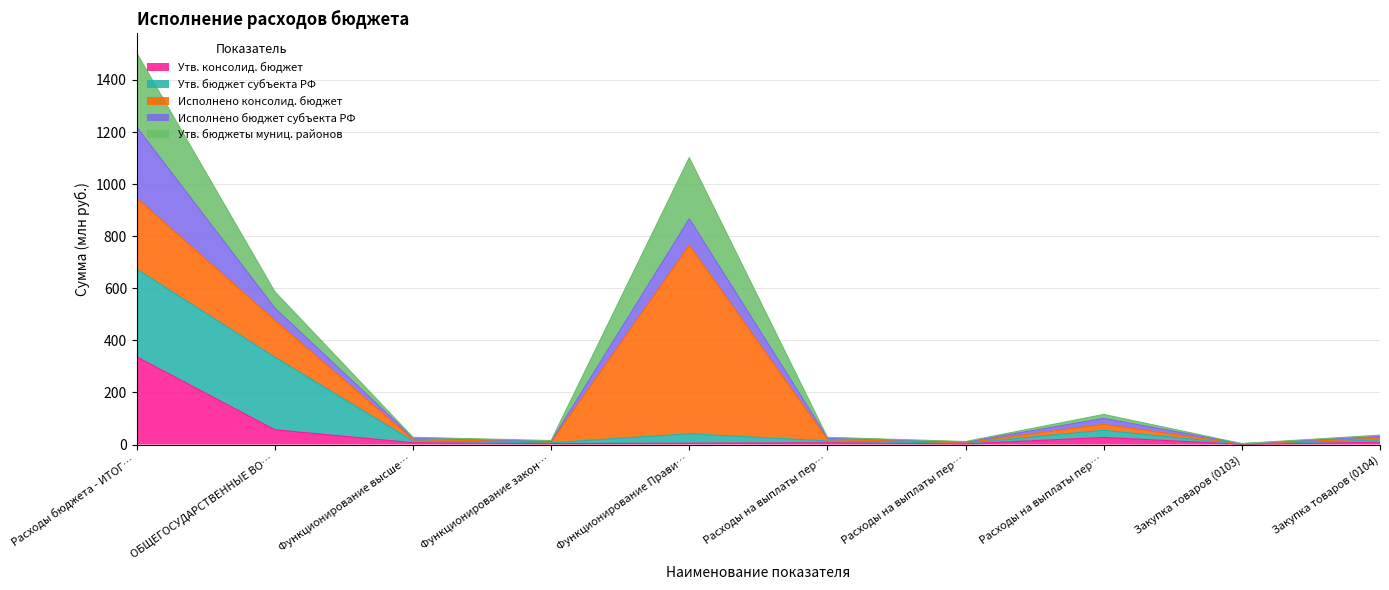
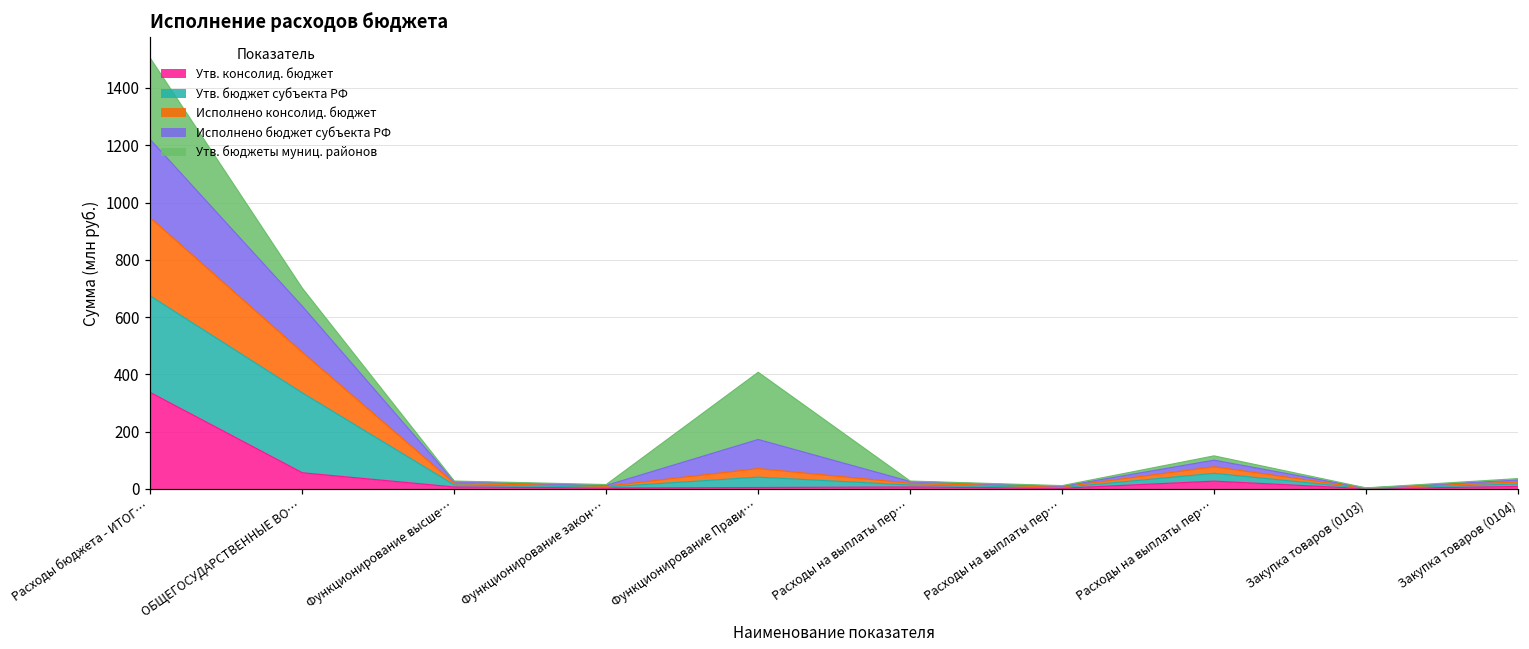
  {
    "Утв. консолид. бюджет": {
      "Расходы бюджета - ИТОГ…": 340,
      "ОБЩЕГОСУДАРСТВЕННЫЕ ВО…": 60,
      "Функционирование Прави…": 10
    },
    "Утв. бюджет субъекта РФ": {
      "Расходы бюджета - ИТОГ…": 340,
      "ОБЩЕГОСУДАРСТВЕННЫЕ ВО…": 280,
      "Функционирование Прави…": 40
    },
    "Исполнено консолид. бюджет": {
      "Расходы бюджета - ИТОГ…": 270,
      "ОБЩЕГОСУДАРСТВЕННЫЕ ВО…": 140,
-     "Функционирование Прави…": 720
+     "Функционирование Прави…": 30
    },
    "Исполнено бюджет субъекта РФ": {
      "Расходы бюджета - ИТОГ…": 270,
-     "ОБЩЕГОСУДАРСТВЕННЫЕ ВО…": 50,
+     "ОБЩЕГОСУДАРСТВЕННЫЕ ВО…": 160,
      "Функционирование Прави…": 100
    },
    "Утв. бюджеты муниц. районов": {
      "Расходы бюджета - ИТОГ…": 280,
      "ОБЩЕГОСУДАРСТВЕННЫЕ ВО…": 60,
      "Функционирование Прави…": 230
    }
  }
